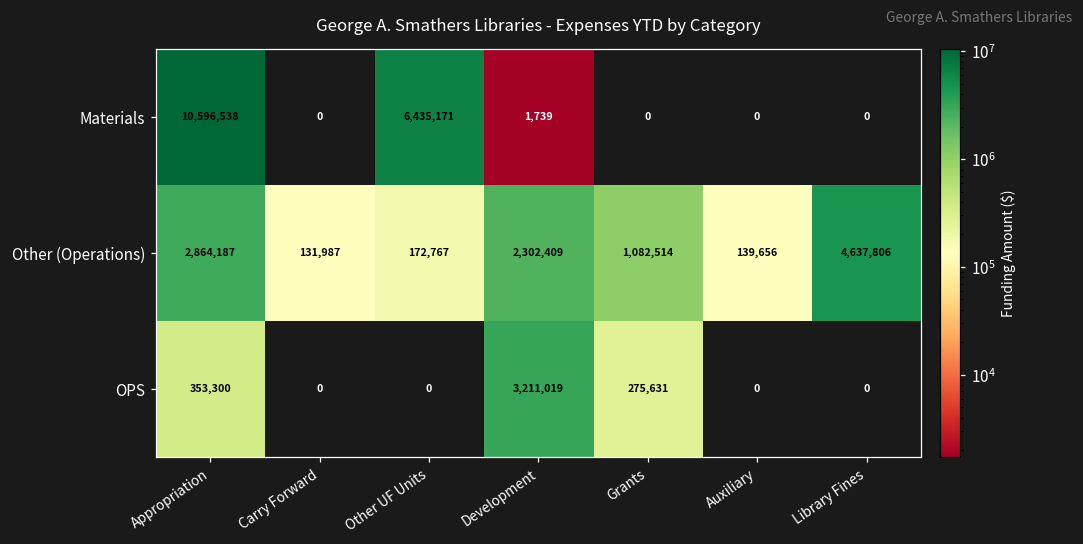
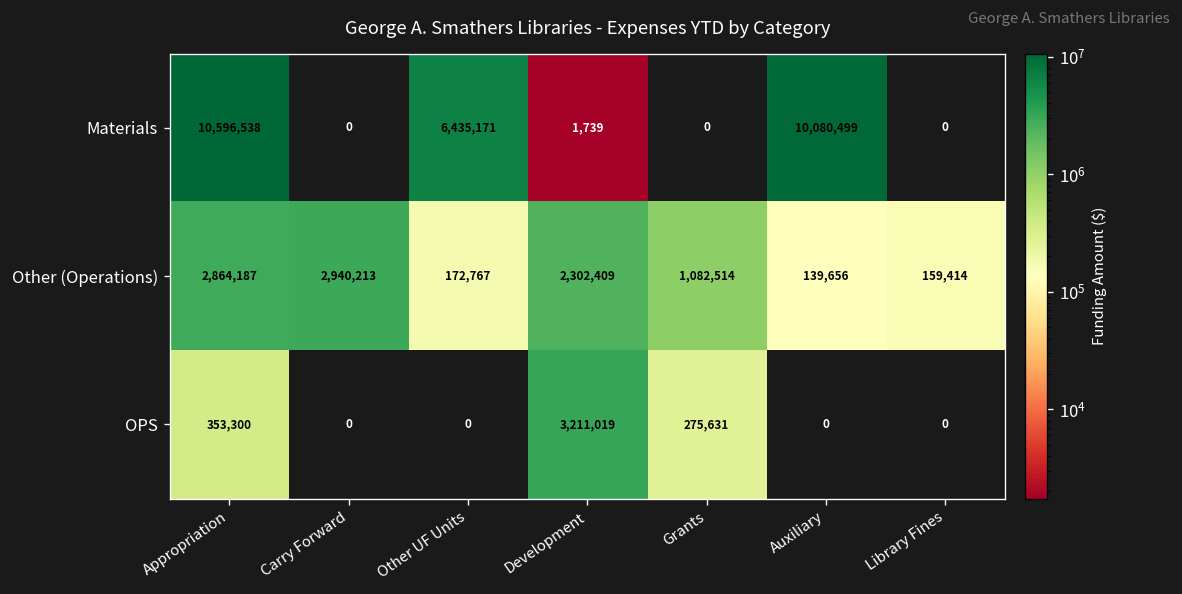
  {
    "Materials": {
      "Appropriation": "10,596,538",
      "Carry Forward": "0",
      "Other UF Units": "6,435,171",
      "Development": "1,739",
      "Grants": "0",
-     "Auxiliary": "0",
+     "Auxiliary": "10,080,499",
      "Library Fines": "0"
    },
    "Other (Operations)": {
      "Appropriation": "2,864,187",
-     "Carry Forward": "131,987",
+     "Carry Forward": "2,940,213",
      "Other UF Units": "172,767",
      "Development": "2,302,409",
      "Grants": "1,082,514",
      "Auxiliary": "139,656",
-     "Library Fines": "4,637,806"
+     "Library Fines": "159,414"
    },
    "OPS": {
      "Appropriation": "353,300",
      "Carry Forward": "0",
      "Other UF Units": "0",
      "Development": "3,211,019",
      "Grants": "275,631",
      "Auxiliary": "0",
      "Library Fines": "0"
    }
  }
